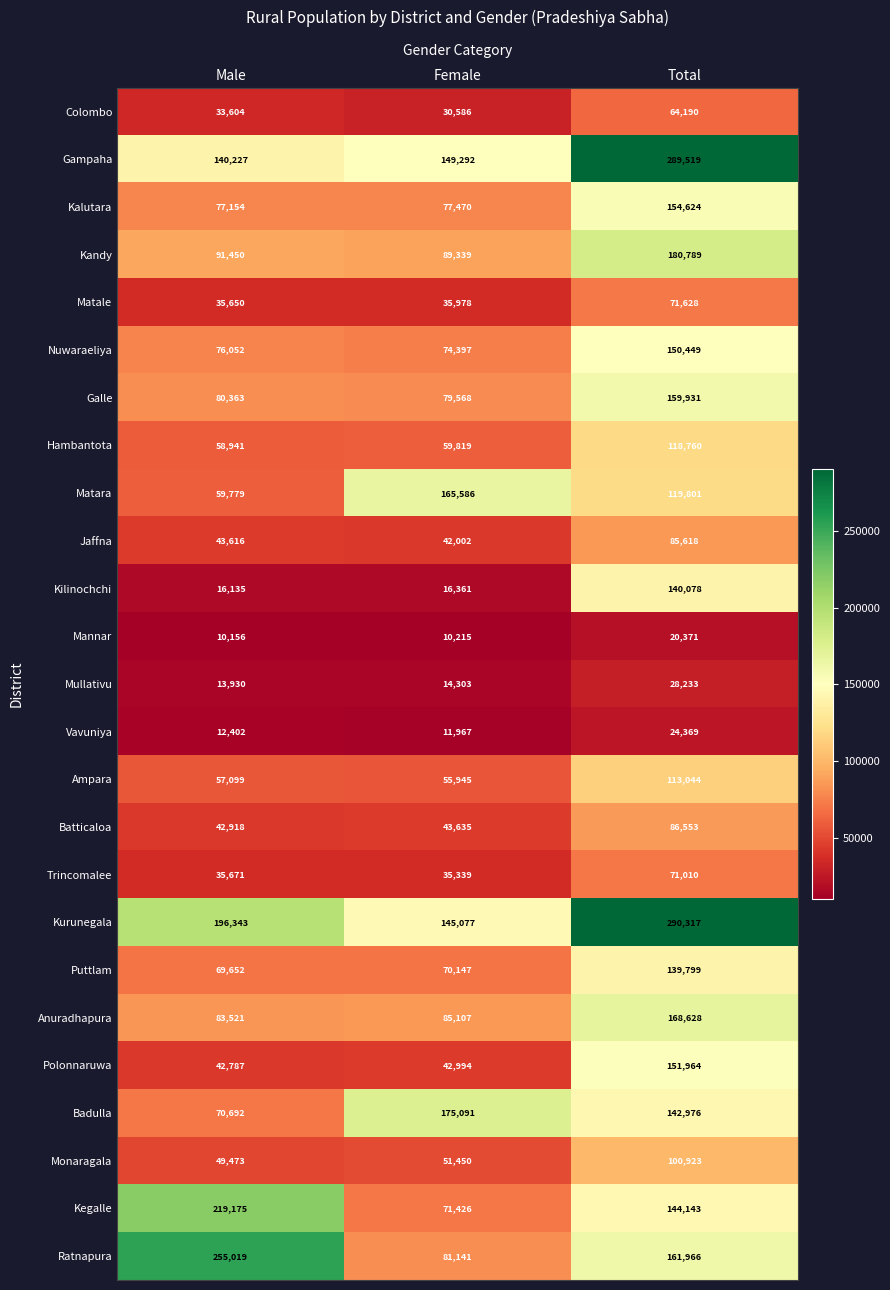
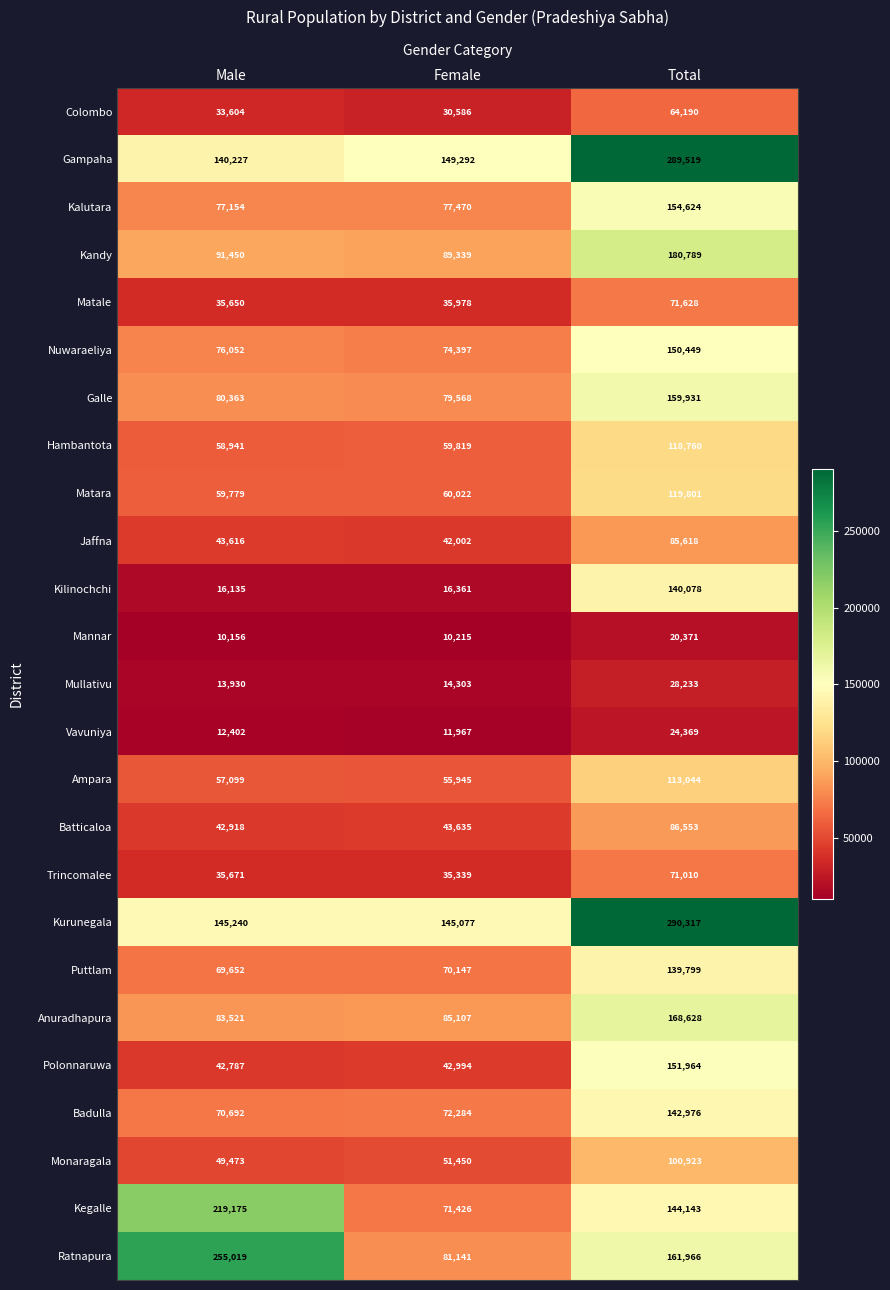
  {
    "Colombo": {
      "Male": "33,604",
      "Female": "30,586",
      "Total": "64,190"
    },
    "Gampaha": {
      "Male": "140,227",
      "Female": "149,292",
      "Total": "289,519"
    },
    "Kalutara": {
      "Male": "77,154",
      "Female": "77,470",
      "Total": "154,624"
    },
    "Kandy": {
      "Male": "91,450",
      "Female": "89,339",
      "Total": "180,789"
    },
    "Matale": {
      "Male": "35,650",
      "Female": "35,978",
      "Total": "71,628"
    },
    "Nuwaraeliya": {
      "Male": "76,052",
      "Female": "74,397",
      "Total": "150,449"
    },
    "Galle": {
      "Male": "80,363",
      "Female": "79,568",
      "Total": "159,931"
    },
    "Hambantota": {
      "Male": "58,941",
      "Female": "59,819",
      "Total": "118,760"
    },
    "Matara": {
      "Male": "59,779",
-     "Female": "165,586",
+     "Female": "60,022",
      "Total": "119,801"
    },
    "Jaffna": {
      "Male": "43,616",
      "Female": "42,002",
      "Total": "85,618"
    },
    "Kilinochchi": {
      "Male": "16,135",
      "Female": "16,361",
      "Total": "140,078"
    },
    "Mannar": {
      "Male": "10,156",
      "Female": "10,215",
      "Total": "20,371"
    },
    "Mullativu": {
      "Male": "13,930",
      "Female": "14,303",
      "Total": "28,233"
    },
    "Vavuniya": {
      "Male": "12,402",
      "Female": "11,967",
      "Total": "24,369"
    },
    "Ampara": {
      "Male": "57,099",
      "Female": "55,945",
      "Total": "113,044"
    },
    "Batticaloa": {
      "Male": "42,918",
      "Female": "43,635",
      "Total": "86,553"
    },
    "Trincomalee": {
      "Male": "35,671",
      "Female": "35,339",
      "Total": "71,010"
    },
    "Kurunegala": {
-     "Male": "196,343",
+     "Male": "145,240",
      "Female": "145,077",
      "Total": "290,317"
    },
    "Puttlam": {
      "Male": "69,652",
      "Female": "70,147",
      "Total": "139,799"
    },
    "Anuradhapura": {
      "Male": "83,521",
      "Female": "85,107",
      "Total": "168,628"
    },
    "Polonnaruwa": {
      "Male": "42,787",
      "Female": "42,994",
      "Total": "151,964"
    },
    "Badulla": {
      "Male": "70,692",
-     "Female": "175,091",
+     "Female": "72,284",
      "Total": "142,976"
    },
    "Monaragala": {
      "Male": "49,473",
      "Female": "51,450",
      "Total": "100,923"
    },
    "Kegalle": {
      "Male": "219,175",
      "Female": "71,426",
      "Total": "144,143"
    },
    "Ratnapura": {
      "Male": "255,019",
      "Female": "81,141",
      "Total": "161,966"
    }
  }
